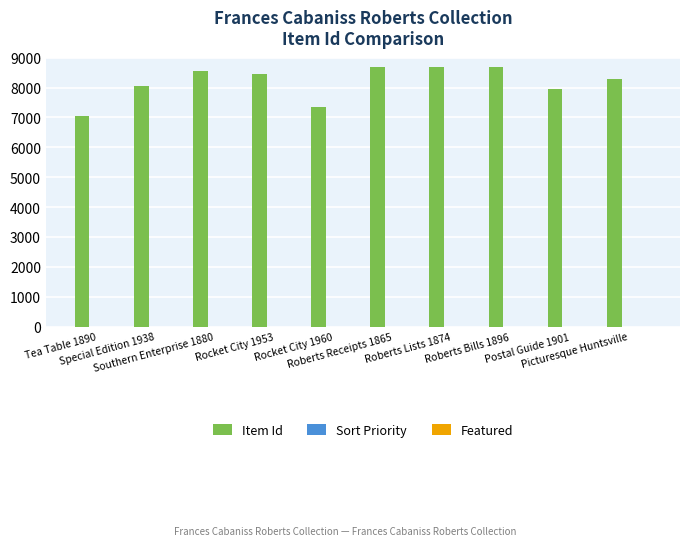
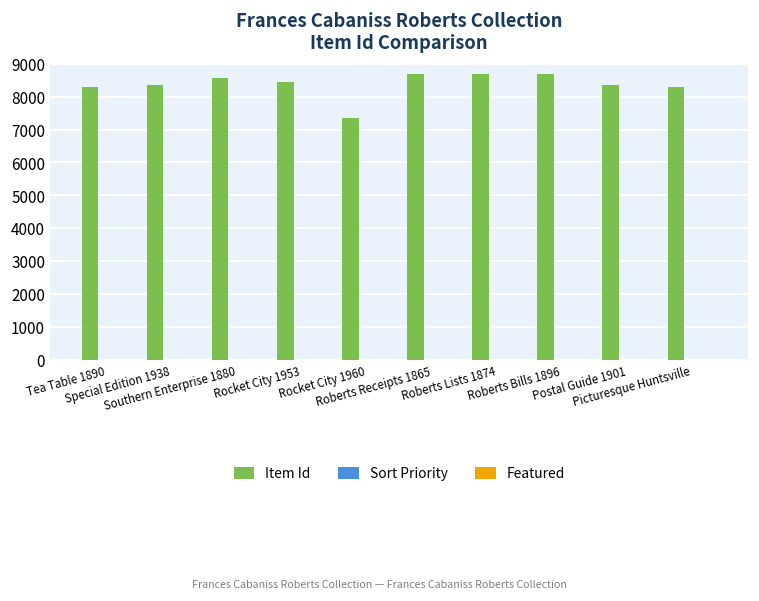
  {
    "Item Id": {
-     "Tea Table 1890": 7000,
-     "Special Edition 1938": 8100,
+     "Tea Table 1890": 8300,
+     "Special Edition 1938": 8400,
      "Southern Enterprise 1880": 8600,
      "Rocket City 1953": 8500,
      "Rocket City 1960": 7400,
      "Roberts Receipts 1865": 8700,
      "Roberts Lists 1874": 8700,
      "Roberts Bills 1896": 8700,
-     "Postal Guide 1901": 8000,
+     "Postal Guide 1901": 8400,
      "Picturesque Huntsville": 8300
    },
    "Featured": {
      "Tea Table 1890": 0,
      "Special Edition 1938": 0,
      "Southern Enterprise 1880": 0,
      "Rocket City 1953": 0,
      "Rocket City 1960": 0,
      "Roberts Receipts 1865": 0,
      "Roberts Lists 1874": 0,
      "Roberts Bills 1896": 0,
      "Postal Guide 1901": 0,
      "Picturesque Huntsville": 0
    }
  }
